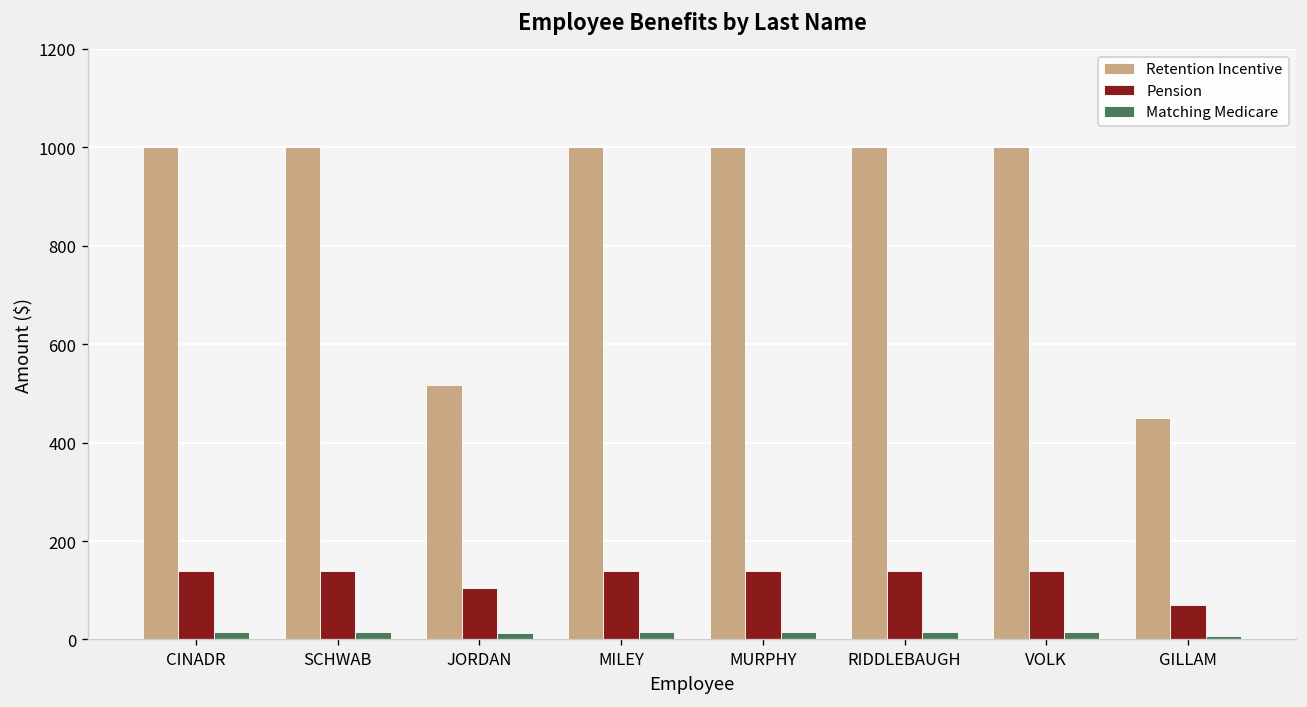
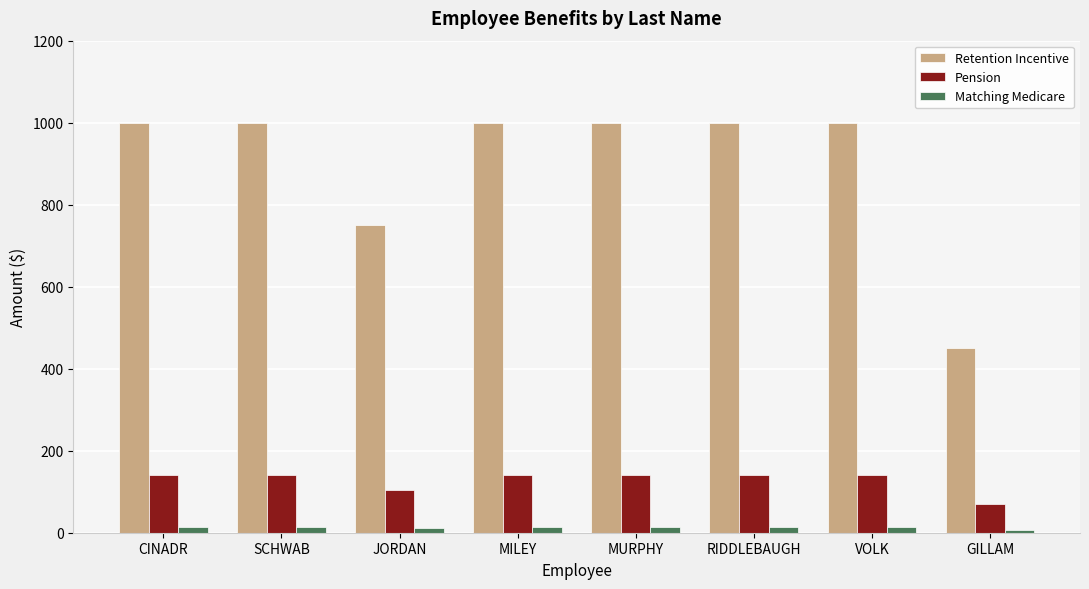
  {
    "Retention Incentive": {
      "CINADR": 1000,
      "SCHWAB": 1000,
-     "JORDAN": 520,
+     "JORDAN": 750,
      "MILEY": 1000,
      "MURPHY": 1000,
      "RIDDLEBAUGH": 1000,
      "VOLK": 1000,
      "GILLAM": 450
    },
    "Pension": {
      "CINADR": 140,
      "SCHWAB": 140,
      "JORDAN": 110,
      "MILEY": 140,
      "MURPHY": 140,
      "RIDDLEBAUGH": 140,
      "VOLK": 140,
      "GILLAM": 70
    },
    "Matching Medicare": {
      "CINADR": 10,
      "SCHWAB": 10,
      "JORDAN": 10,
      "MILEY": 10,
      "MURPHY": 10,
      "RIDDLEBAUGH": 10,
      "VOLK": 10,
      "GILLAM": 10
    }
  }
